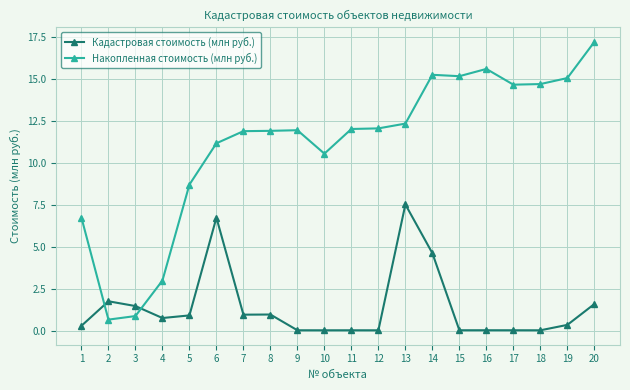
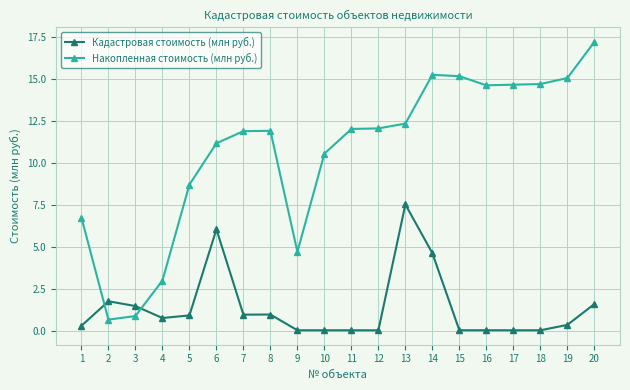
  {
    "Кадастровая стоимость (млн руб.)": {
      "1": 0.3,
      "2": 1.8,
      "3": 1.5,
      "4": 0.8,
      "5": 0.9,
-     "6": 6.7,
+     "6": 6.0,
      "7": 1.0,
      "8": 1.0,
      "9": 0.0,
      "10": 0.0,
      "11": 0.0,
      "12": 0.0,
      "13": 7.5,
      "14": 4.6,
      "15": 0.0,
      "16": 0.0,
      "17": 0.0,
      "18": 0.0,
      "19": 0.4,
      "20": 1.6
    },
    "Накопленная стоимость (млн руб.)": {
      "1": 6.7,
      "2": 0.7,
      "3": 0.9,
      "4": 3.0,
      "5": 8.7,
      "6": 11.2,
      "7": 11.9,
      "8": 11.9,
-     "9": 11.9,
+     "9": 4.7,
      "10": 10.5,
      "11": 12.0,
      "12": 12.0,
      "13": 12.3,
      "14": 15.2,
      "15": 15.2,
-     "16": 15.6,
+     "16": 14.6,
      "17": 14.6,
      "18": 14.7,
      "19": 15.0,
      "20": 17.2
    }
  }
